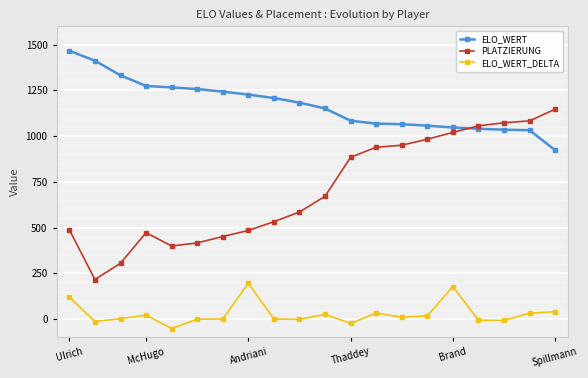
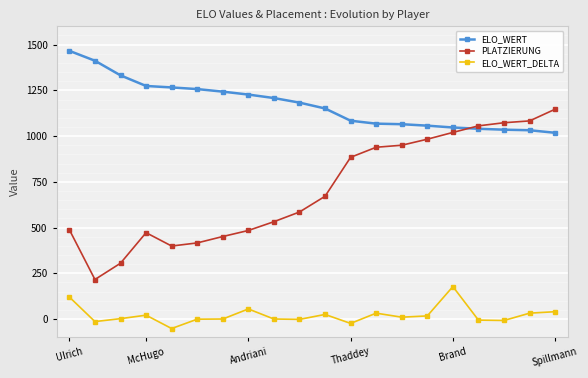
  {
    "ELO_WERT": {
      "Ulrich": 1470,
      "McHugo": 1270,
      "Andriani": 1230,
      "Thaddey": 1080,
      "Brand": 1050,
-     "Spillmann": 920
+     "Spillmann": 1020
    },
    "PLATZIERUNG": {
      "Ulrich": 490,
      "McHugo": 470,
      "Andriani": 480,
      "Thaddey": 880,
      "Brand": 1020,
      "Spillmann": 1150
    },
    "ELO_WERT_DELTA": {
      "Ulrich": 120,
      "McHugo": 20,
-     "Andriani": 200,
+     "Andriani": 60,
      "Thaddey": -20,
      "Brand": 180,
      "Spillmann": 40
    }
  }
